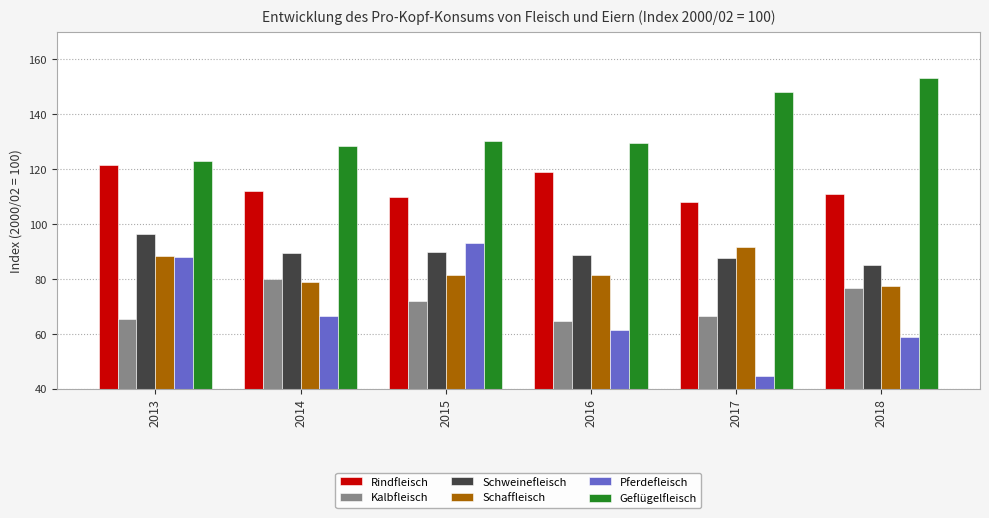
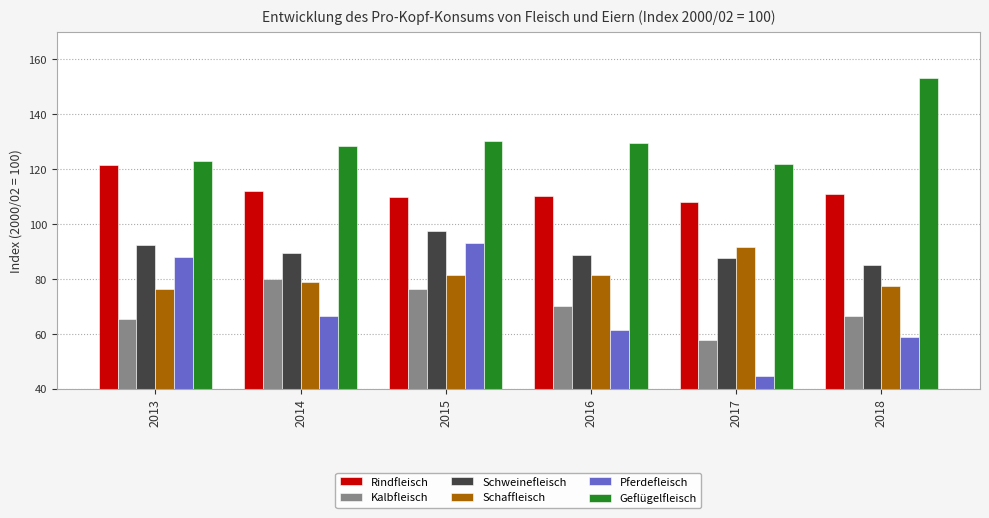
  {
    "Rindfleisch": {
      "2013": 121,
      "2014": 112,
      "2015": 110,
-     "2016": 119,
+     "2016": 110,
      "2017": 108,
      "2018": 111
    },
    "Kalbfleisch": {
      "2013": 65,
      "2014": 80,
-     "2015": 72,
-     "2016": 65,
-     "2017": 66,
-     "2018": 77
+     "2015": 76,
+     "2016": 70,
+     "2017": 58,
+     "2018": 67
    },
    "Schweinefleisch": {
-     "2013": 96,
+     "2013": 92,
      "2014": 90,
-     "2015": 90,
+     "2015": 97,
      "2016": 89,
      "2017": 87,
      "2018": 85
    },
    "Schaffleisch": {
-     "2013": 88,
+     "2013": 76,
      "2014": 79,
      "2015": 81,
      "2016": 81,
      "2017": 92,
      "2018": 77
    },
    "Pferdefleisch": {
      "2013": 88,
      "2014": 66,
      "2015": 93,
      "2016": 61,
      "2017": 45,
      "2018": 59
    },
    "Geflügelfleisch": {
      "2013": 123,
      "2014": 128,
      "2015": 130,
      "2016": 130,
-     "2017": 148,
+     "2017": 122,
      "2018": 153
    }
  }
